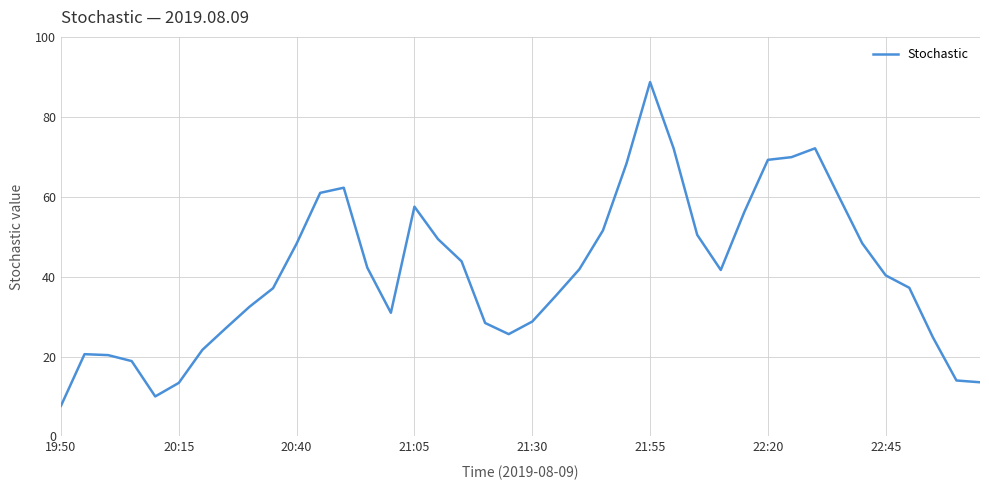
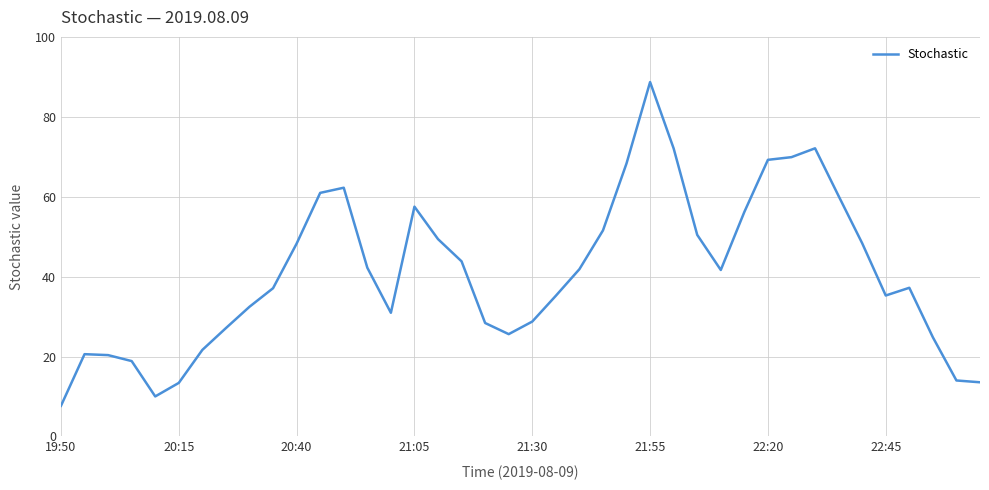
  {
    "19:50": 8,
    "20:15": 13,
    "20:40": 48,
    "21:05": 58,
    "21:30": 29,
    "21:55": 89,
    "22:20": 69,
-   "22:45": 40
+   "22:45": 35
  }
